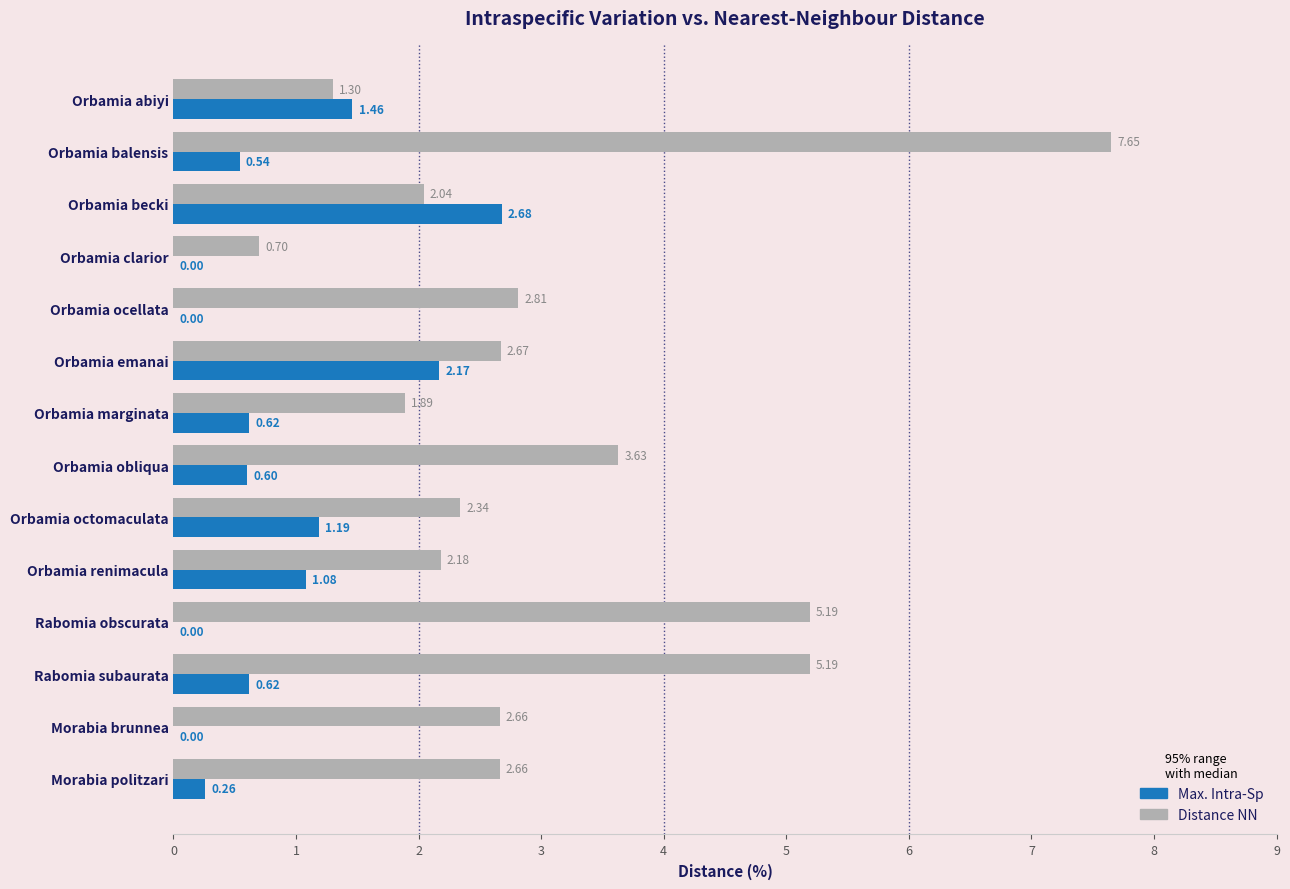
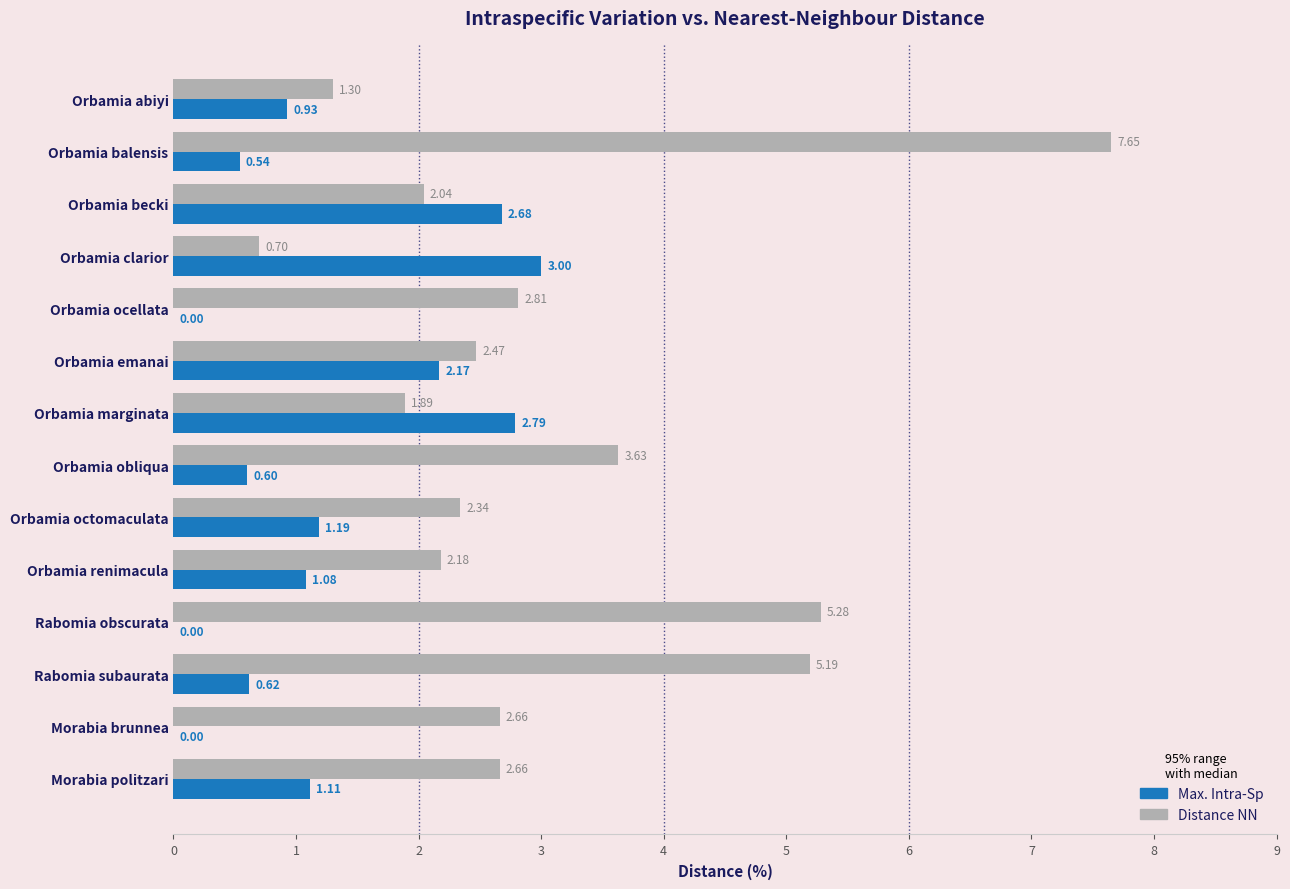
  {
    "Distance NN": {
      "Orbamia abiyi": 1.30,
      "Orbamia balensis": 7.65,
      "Orbamia becki": 2.04,
      "Orbamia clarior": 0.70,
      "Orbamia ocellata": 2.81,
-     "Orbamia emanai": 2.67,
+     "Orbamia emanai": 2.47,
      "Orbamia marginata": 1.89,
      "Orbamia obliqua": 3.63,
      "Orbamia octomaculata": 2.34,
      "Orbamia renimacula": 2.18,
-     "Rabomia obscurata": 5.19,
+     "Rabomia obscurata": 5.28,
      "Rabomia subaurata": 5.19,
      "Morabia brunnea": 2.66,
      "Morabia politzari": 2.66
    },
    "Max. Intra-Sp": {
-     "Orbamia abiyi": 1.46,
+     "Orbamia abiyi": 0.93,
      "Orbamia balensis": 0.54,
      "Orbamia becki": 2.68,
-     "Orbamia clarior": 0.00,
+     "Orbamia clarior": 3.00,
      "Orbamia ocellata": 0.00,
      "Orbamia emanai": 2.17,
-     "Orbamia marginata": 0.62,
+     "Orbamia marginata": 2.79,
      "Orbamia obliqua": 0.60,
      "Orbamia octomaculata": 1.19,
      "Orbamia renimacula": 1.08,
      "Rabomia obscurata": 0.00,
      "Rabomia subaurata": 0.62,
      "Morabia brunnea": 0.00,
-     "Morabia politzari": 0.26
+     "Morabia politzari": 1.11
    }
  }
